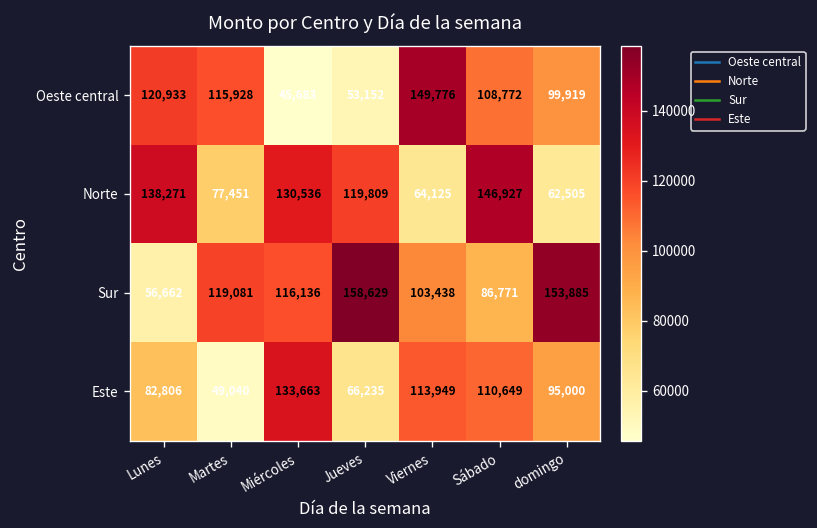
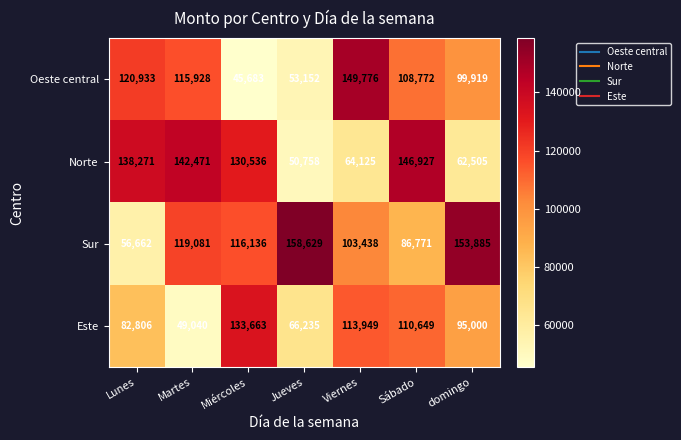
  {
    "Oeste central": {
      "Lunes": "120,933",
      "Martes": "115,928",
      "Miércoles": "45,683",
      "Jueves": "53,152",
      "Viernes": "149,776",
      "Sábado": "108,772",
      "domingo": "99,919"
    },
    "Norte": {
      "Lunes": "138,271",
-     "Martes": "77,451",
+     "Martes": "142,471",
      "Miércoles": "130,536",
-     "Jueves": "119,809",
+     "Jueves": "50,758",
      "Viernes": "64,125",
      "Sábado": "146,927",
      "domingo": "62,505"
    },
    "Sur": {
      "Lunes": "56,662",
      "Martes": "119,081",
      "Miércoles": "116,136",
      "Jueves": "158,629",
      "Viernes": "103,438",
      "Sábado": "86,771",
      "domingo": "153,885"
    },
    "Este": {
      "Lunes": "82,806",
      "Martes": "49,040",
      "Miércoles": "133,663",
      "Jueves": "66,235",
      "Viernes": "113,949",
      "Sábado": "110,649",
      "domingo": "95,000"
    }
  }
